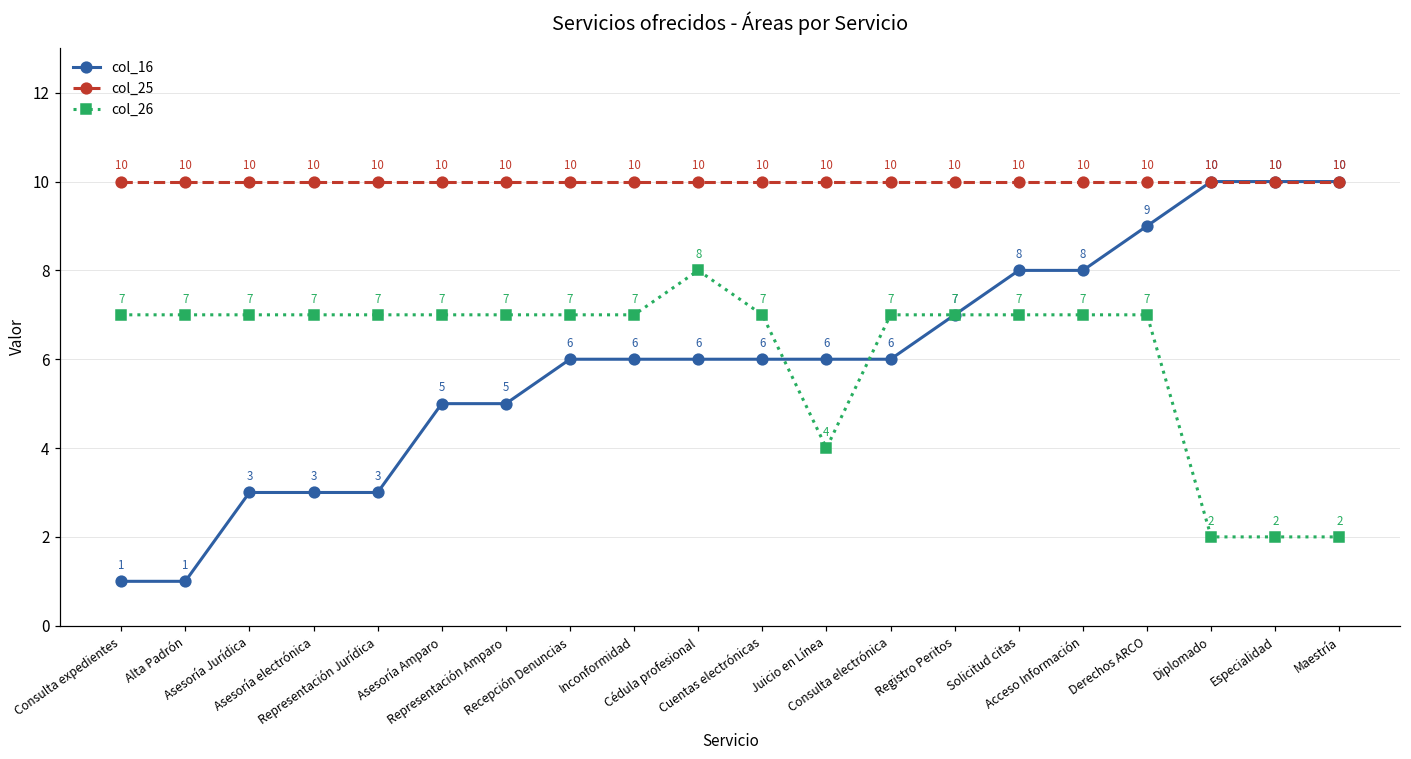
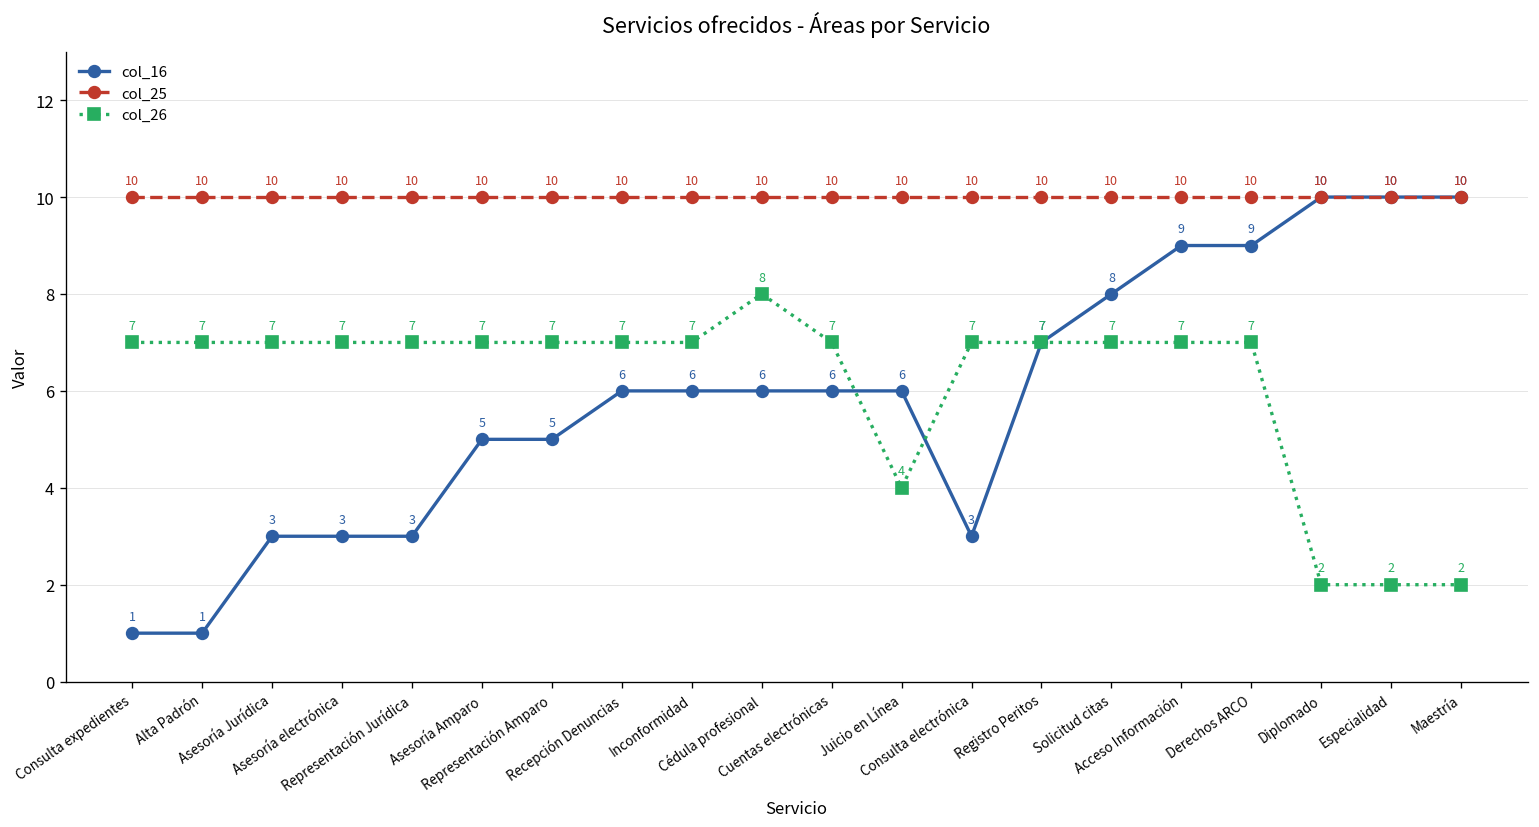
  {
    "col_16": {
      "Consulta expedientes": 1,
      "Alta Padrón": 1,
      "Asesoría Jurídica": 3,
      "Asesoría electrónica": 3,
      "Representación Jurídica": 3,
      "Asesoría Amparo": 5,
      "Representación Amparo": 5,
      "Recepción Denuncias": 6,
      "Inconformidad": 6,
      "Cédula profesional": 6,
      "Cuentas electrónicas": 6,
      "Juicio en Línea": 6,
-     "Consulta electrónica": 6,
+     "Consulta electrónica": 3,
      "Solicitud citas": 8,
-     "Acceso Información": 8,
+     "Acceso Información": 9,
      "Derechos ARCO": 9
    },
    "col_25": {
      "Consulta expedientes": 10,
      "Alta Padrón": 10,
      "Asesoría Jurídica": 10,
      "Asesoría electrónica": 10,
      "Representación Jurídica": 10,
      "Asesoría Amparo": 10,
      "Representación Amparo": 10,
      "Recepción Denuncias": 10,
      "Inconformidad": 10,
      "Cédula profesional": 10,
      "Cuentas electrónicas": 10,
      "Juicio en Línea": 10,
      "Consulta electrónica": 10,
      "Registro Peritos": 10,
      "Solicitud citas": 10,
      "Acceso Información": 10,
      "Derechos ARCO": 10
    },
    "col_26": {
      "Consulta expedientes": 7,
      "Alta Padrón": 7,
      "Asesoría Jurídica": 7,
      "Asesoría electrónica": 7,
      "Representación Jurídica": 7,
      "Asesoría Amparo": 7,
      "Representación Amparo": 7,
      "Recepción Denuncias": 7,
      "Inconformidad": 7,
      "Cédula profesional": 8,
      "Cuentas electrónicas": 7,
      "Juicio en Línea": 4,
      "Consulta electrónica": 7,
      "Solicitud citas": 7,
      "Acceso Información": 7,
      "Derechos ARCO": 7,
      "Diplomado": 2,
      "Especialidad": 2,
      "Maestría": 2
    }
  }
